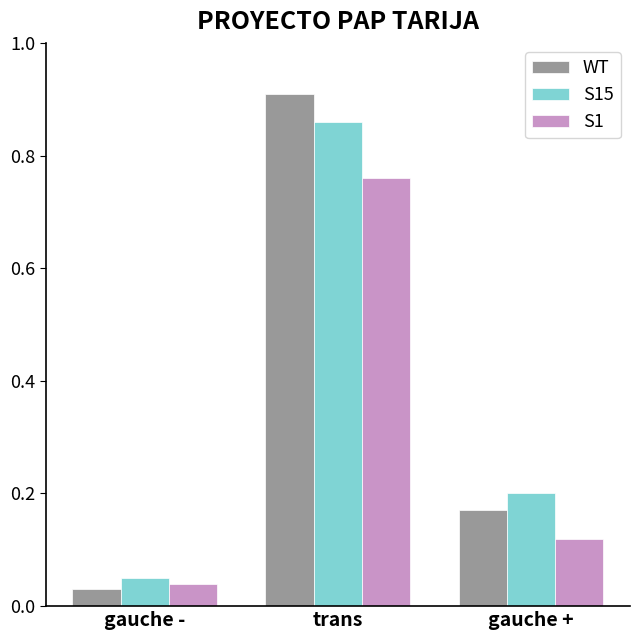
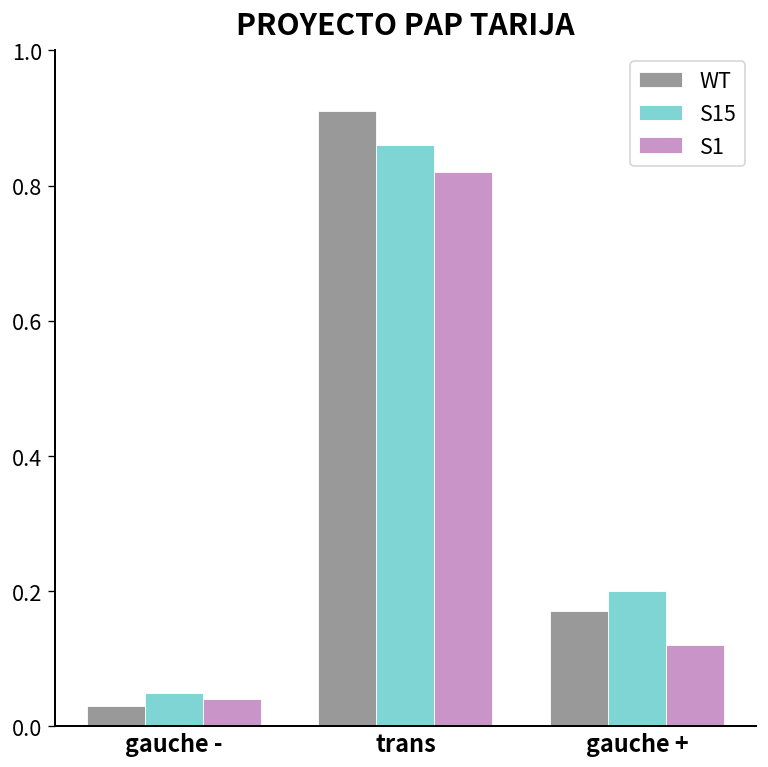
  {
    "WT": {
      "gauche -": 0.03,
      "trans": 0.91,
      "gauche +": 0.17
    },
    "S15": {
      "gauche -": 0.05,
      "trans": 0.86,
      "gauche +": 0.20
    },
    "S1": {
      "gauche -": 0.04,
-     "trans": 0.76,
+     "trans": 0.82,
      "gauche +": 0.12
    }
  }
